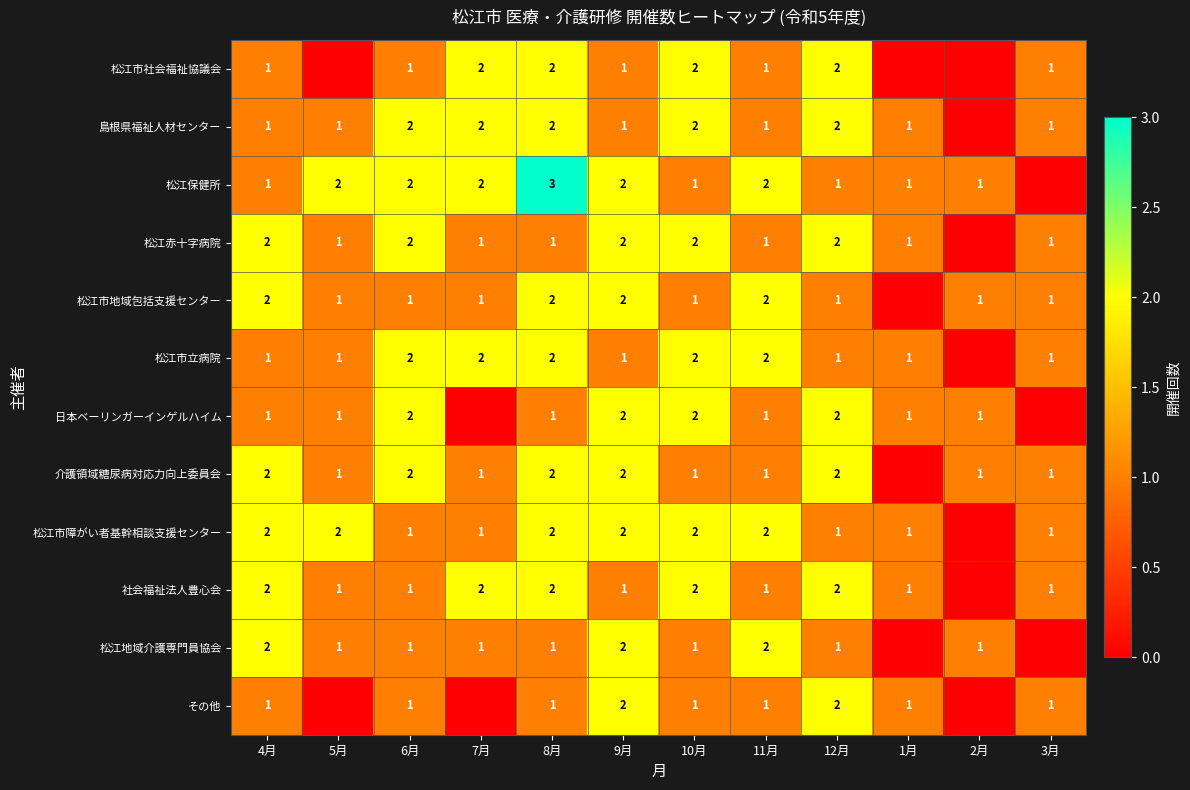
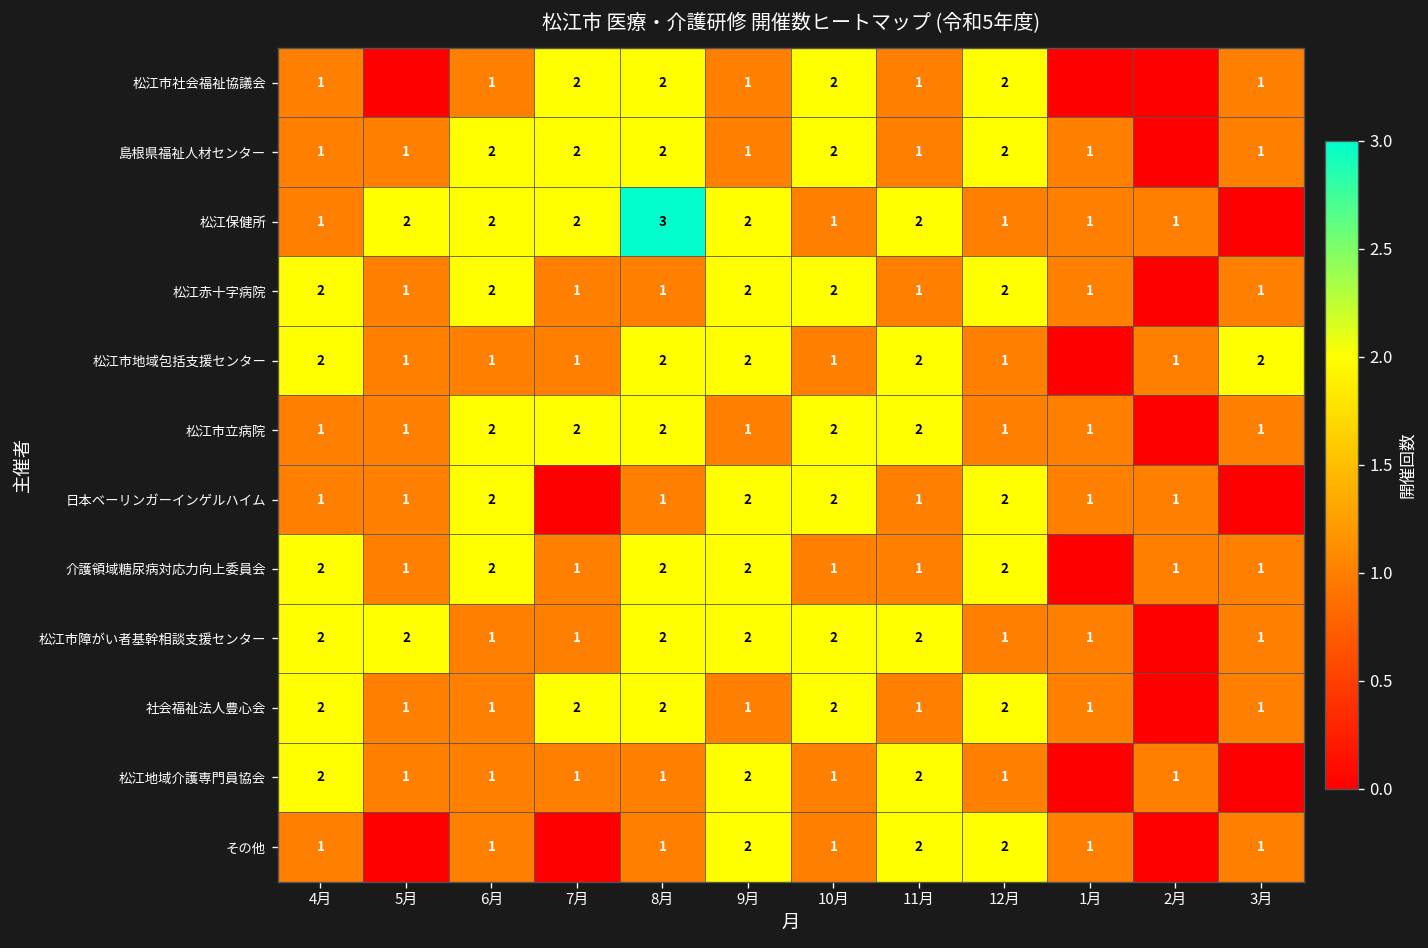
  {
    "松江市社会福祉協議会": {
      "4月": 1,
      "6月": 1,
      "7月": 2,
      "8月": 2,
      "9月": 1,
      "10月": 2,
      "11月": 1,
      "12月": 2,
      "3月": 1
    },
    "島根県福祉人材センター": {
      "4月": 1,
      "5月": 1,
      "6月": 2,
      "7月": 2,
      "8月": 2,
      "9月": 1,
      "10月": 2,
      "11月": 1,
      "12月": 2,
      "1月": 1,
      "3月": 1
    },
    "松江保健所": {
      "4月": 1,
      "5月": 2,
      "6月": 2,
      "7月": 2,
      "8月": 3,
      "9月": 2,
      "10月": 1,
      "11月": 2,
      "12月": 1,
      "1月": 1,
      "2月": 1
    },
    "松江赤十字病院": {
      "4月": 2,
      "5月": 1,
      "6月": 2,
      "7月": 1,
      "8月": 1,
      "9月": 2,
      "10月": 2,
      "11月": 1,
      "12月": 2,
      "1月": 1,
      "3月": 1
    },
    "松江市地域包括支援センター": {
      "4月": 2,
      "5月": 1,
      "6月": 1,
      "7月": 1,
      "8月": 2,
      "9月": 2,
      "10月": 1,
      "11月": 2,
      "12月": 1,
      "2月": 1,
-     "3月": 1
+     "3月": 2
    },
    "松江市立病院": {
      "4月": 1,
      "5月": 1,
      "6月": 2,
      "7月": 2,
      "8月": 2,
      "9月": 1,
      "10月": 2,
      "11月": 2,
      "12月": 1,
      "1月": 1,
      "3月": 1
    },
    "日本ベーリンガーインゲルハイム": {
      "4月": 1,
      "5月": 1,
      "6月": 2,
      "8月": 1,
      "9月": 2,
      "10月": 2,
      "11月": 1,
      "12月": 2,
      "1月": 1,
      "2月": 1
    },
    "介護領域糖尿病対応力向上委員会": {
      "4月": 2,
      "5月": 1,
      "6月": 2,
      "7月": 1,
      "8月": 2,
      "9月": 2,
      "10月": 1,
      "11月": 1,
      "12月": 2,
      "2月": 1,
      "3月": 1
    },
    "松江市障がい者基幹相談支援センター": {
      "4月": 2,
      "5月": 2,
      "6月": 1,
      "7月": 1,
      "8月": 2,
      "9月": 2,
      "10月": 2,
      "11月": 2,
      "12月": 1,
      "1月": 1,
      "3月": 1
    },
    "社会福祉法人豊心会": {
      "4月": 2,
      "5月": 1,
      "6月": 1,
      "7月": 2,
      "8月": 2,
      "9月": 1,
      "10月": 2,
      "11月": 1,
      "12月": 2,
      "1月": 1,
      "3月": 1
    },
    "松江地域介護専門員協会": {
      "4月": 2,
      "5月": 1,
      "6月": 1,
      "7月": 1,
      "8月": 1,
      "9月": 2,
      "10月": 1,
      "11月": 2,
      "12月": 1,
      "2月": 1
    },
    "その他": {
      "4月": 1,
      "6月": 1,
      "8月": 1,
      "9月": 2,
      "10月": 1,
-     "11月": 1,
+     "11月": 2,
      "12月": 2,
      "1月": 1,
      "3月": 1
    }
  }
